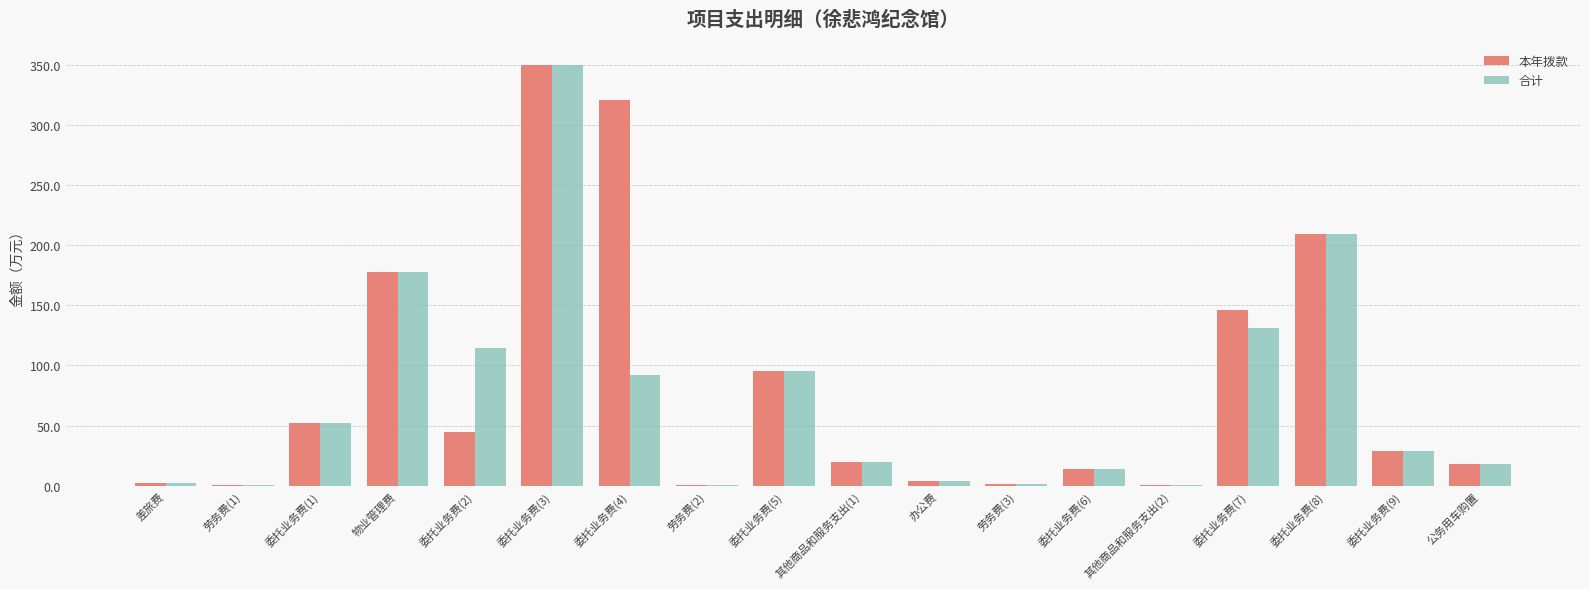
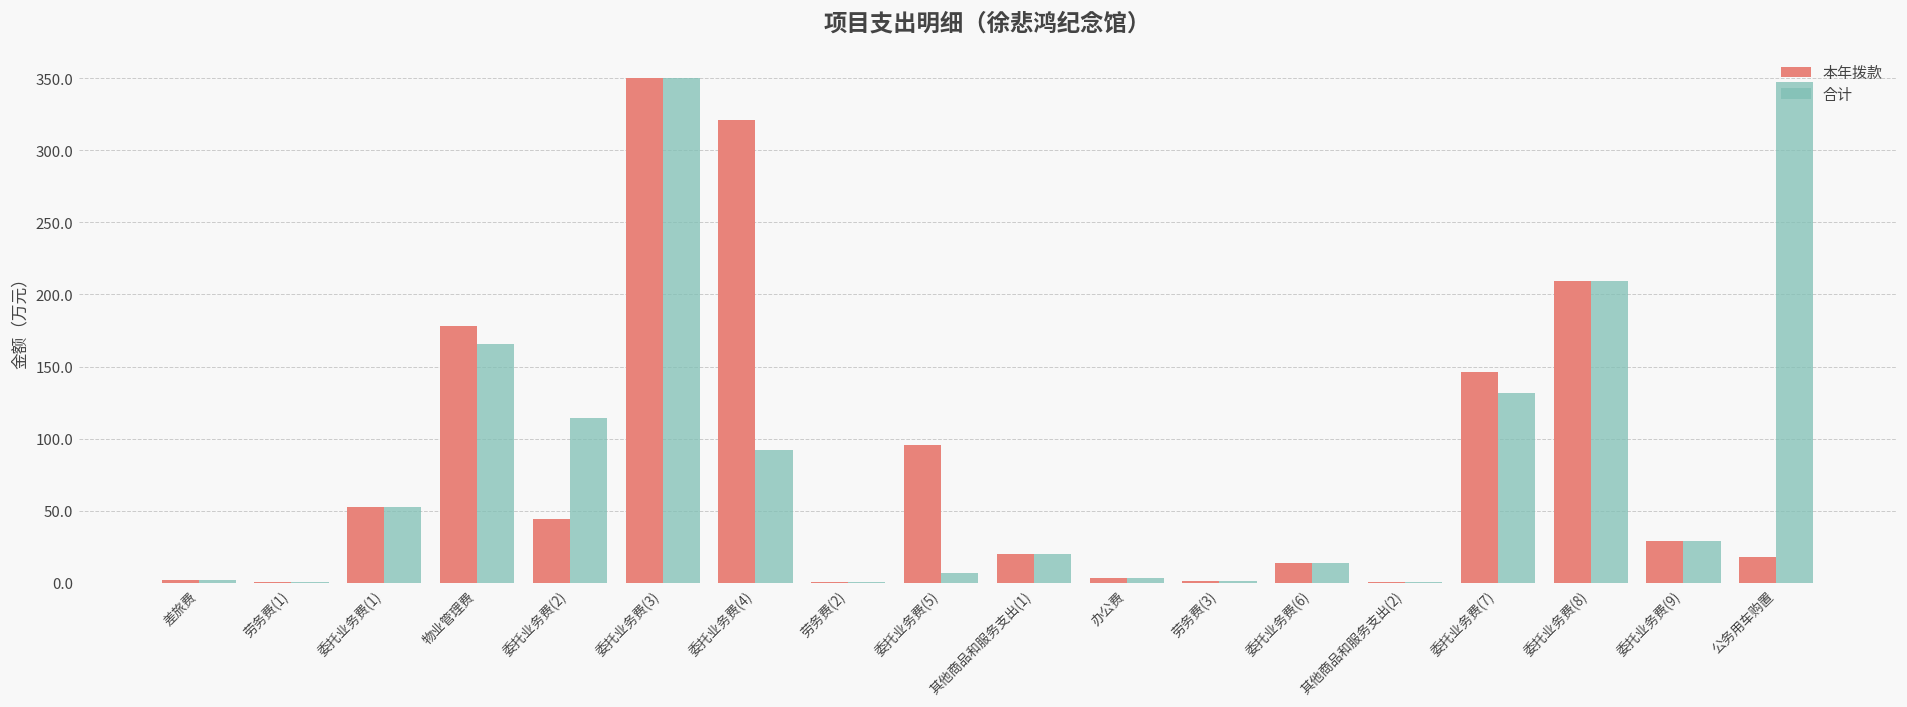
  {
    "本年拨款": {
      "差旅费": 2,
      "委托业务费(1)": 52,
      "物业管理费": 178,
      "委托业务费(2)": 45,
      "委托业务费(3)": 350,
      "委托业务费(4)": 321,
      "委托业务费(5)": 95,
      "其他商品和服务支出(1)": 20,
      "办公费": 4,
      "委托业务费(6)": 14,
      "委托业务费(7)": 146,
      "委托业务费(8)": 210,
      "委托业务费(9)": 29,
      "公务用车购置": 18
    },
    "合计": {
      "差旅费": 2,
      "委托业务费(1)": 52,
-     "物业管理费": 178,
+     "物业管理费": 165,
      "委托业务费(2)": 115,
      "委托业务费(3)": 350,
      "委托业务费(4)": 92,
-     "委托业务费(5)": 95,
+     "委托业务费(5)": 7,
      "其他商品和服务支出(1)": 20,
      "办公费": 4,
      "委托业务费(6)": 14,
      "委托业务费(7)": 131,
      "委托业务费(8)": 210,
      "委托业务费(9)": 29,
-     "公务用车购置": 18
+     "公务用车购置": 347
    }
  }
